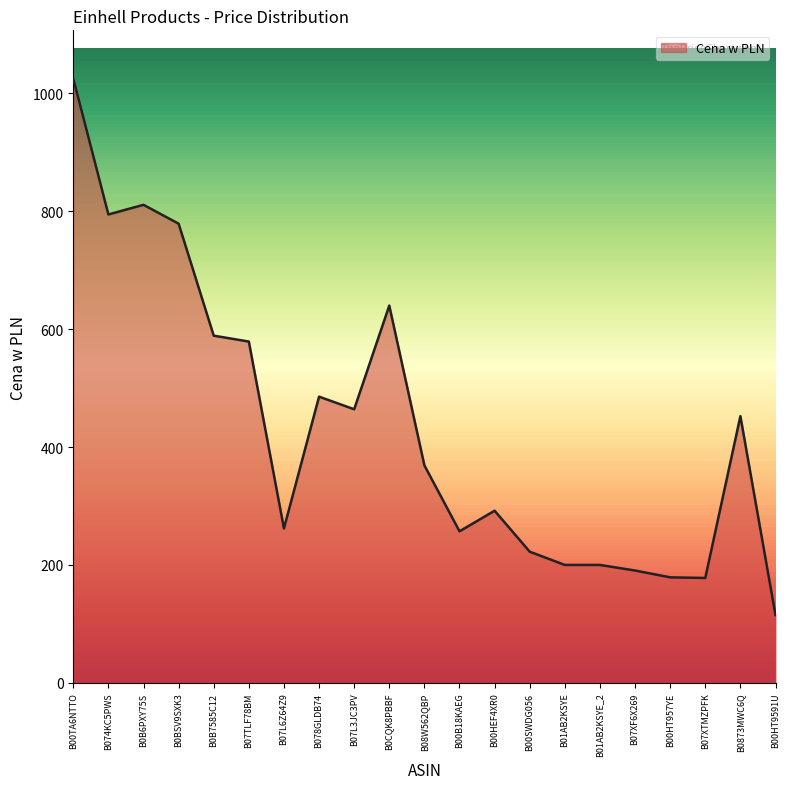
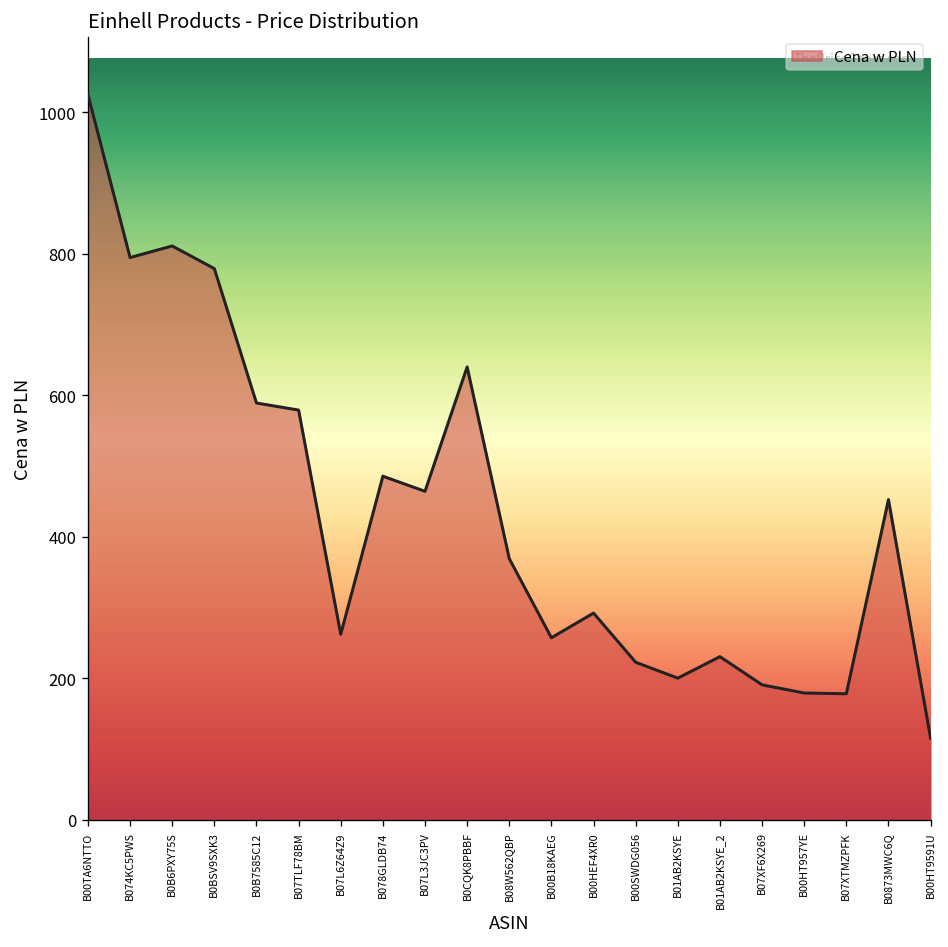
  {
    "B00TA6NTTO": 1030,
    "B074KC5PWS": 790,
    "B0B6PXY75S": 810,
    "B0BSV9SXK3": 780,
    "B0B7585C12": 590,
    "B07TLF78BM": 580,
    "B07L6Z64Z9": 260,
    "B078GLDB74": 490,
    "B07L3JC3PV": 460,
    "B0CQK8PBBF": 640,
    "B08W562QBP": 370,
    "B00B18KAEG": 260,
    "B00HEF4XR0": 290,
    "B00SWDG056": 220,
    "B01AB2KSYE": 200,
-   "B01AB2KSYE_2": 200,
+   "B01AB2KSYE_2": 230,
    "B07XF6X269": 190,
    "B00HT957YE": 180,
    "B07XTMZPFK": 180,
    "B0873MWC6Q": 450,
    "B00HT9591U": 120
  }
